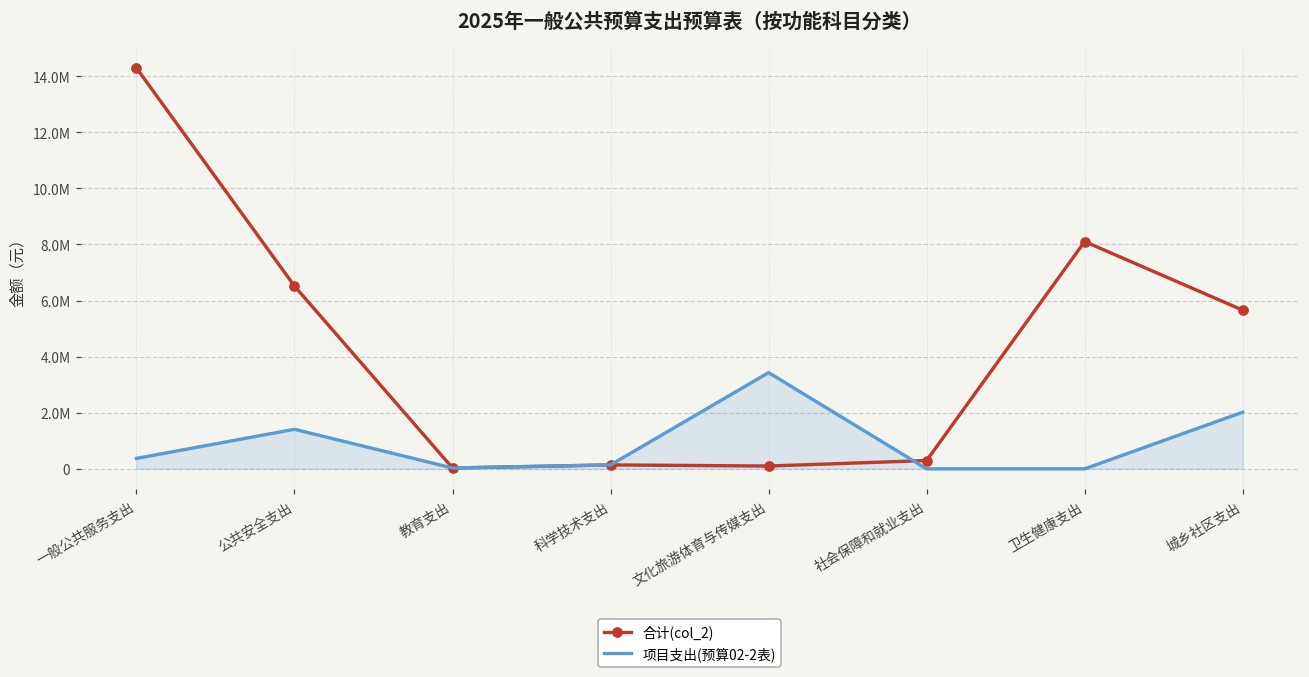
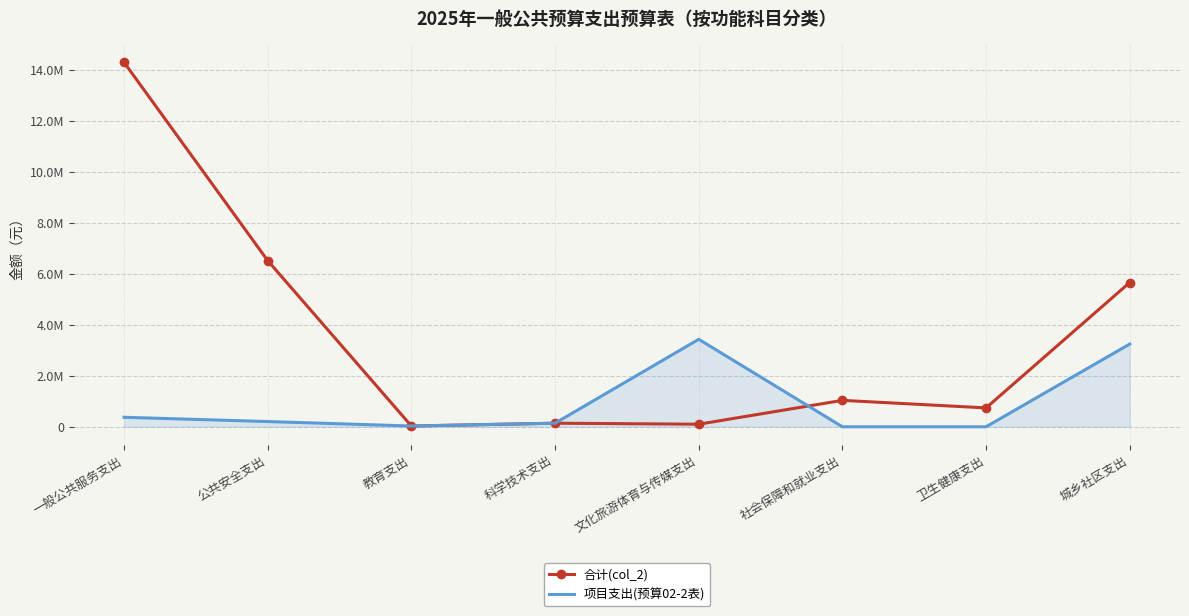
  {
    "合计(col_2)": {
      "一般公共服务支出": 14300000,
      "公共安全支出": 6500000,
      "文化旅游体育与传媒支出": 100000,
-     "社会保障和就业支出": 300000,
-     "卫生健康支出": 8100000,
+     "社会保障和就业支出": 1000000,
+     "卫生健康支出": 700000,
      "城乡社区支出": 5700000
    },
    "项目支出(预算02-2表)": {
      "一般公共服务支出": 400000,
-     "公共安全支出": 1400000,
+     "公共安全支出": 200000,
      "文化旅游体育与传媒支出": 3400000,
      "社会保障和就业支出": 0,
      "卫生健康支出": 0,
-     "城乡社区支出": 2000000
+     "城乡社区支出": 3200000
    }
  }
